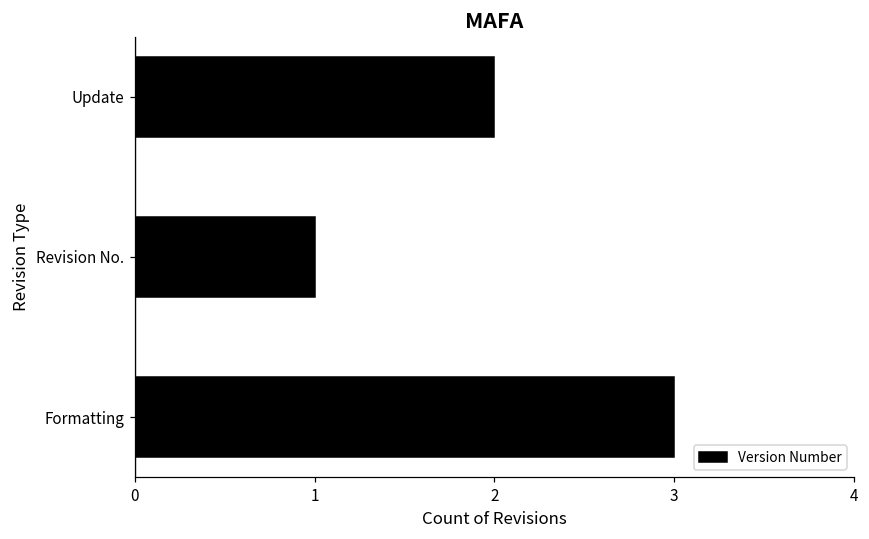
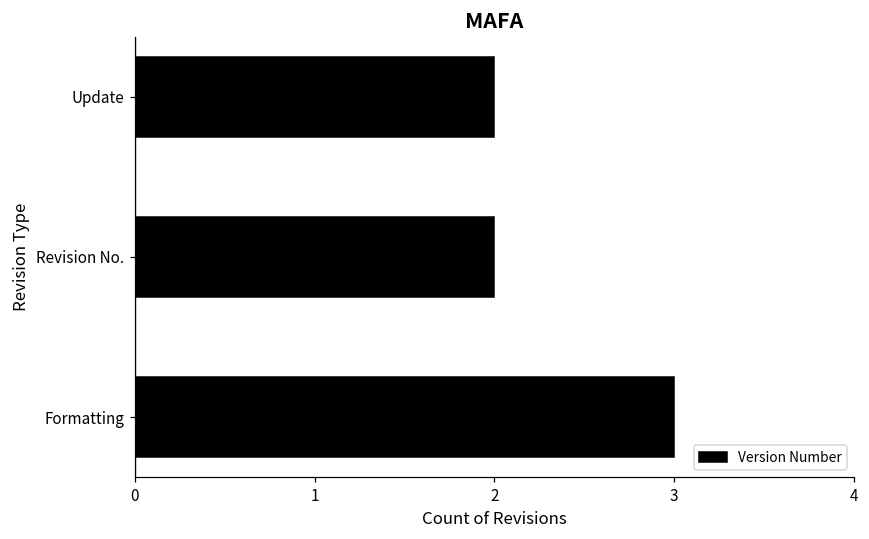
  {
    "Update": 2,
-   "Revision No.": 1,
+   "Revision No.": 2,
    "Formatting": 3
  }
